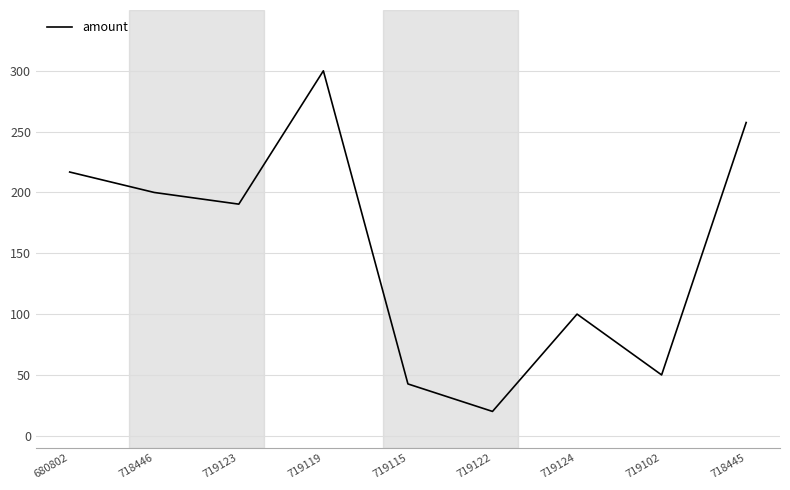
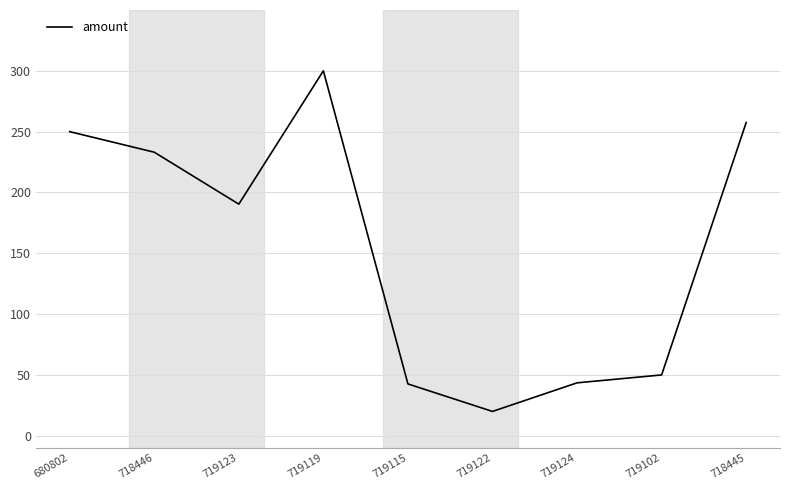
  {
-   "680802": 217,
-   "718446": 200,
+   "680802": 250,
+   "718446": 233,
    "719123": 190,
    "719119": 300,
    "719115": 43,
    "719122": 20,
-   "719124": 100,
+   "719124": 44,
    "719102": 50,
    "718445": 258
  }
